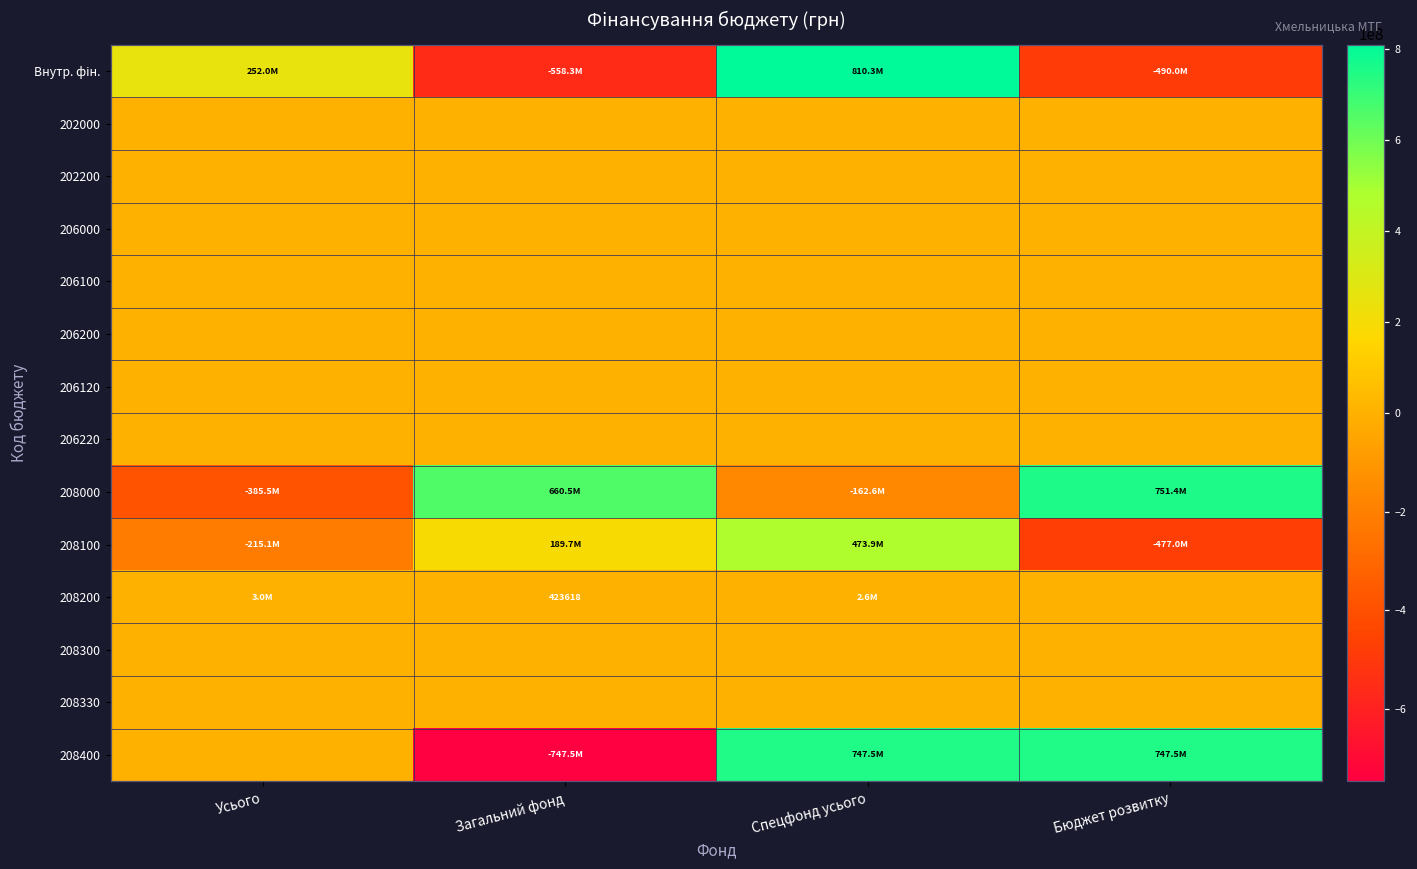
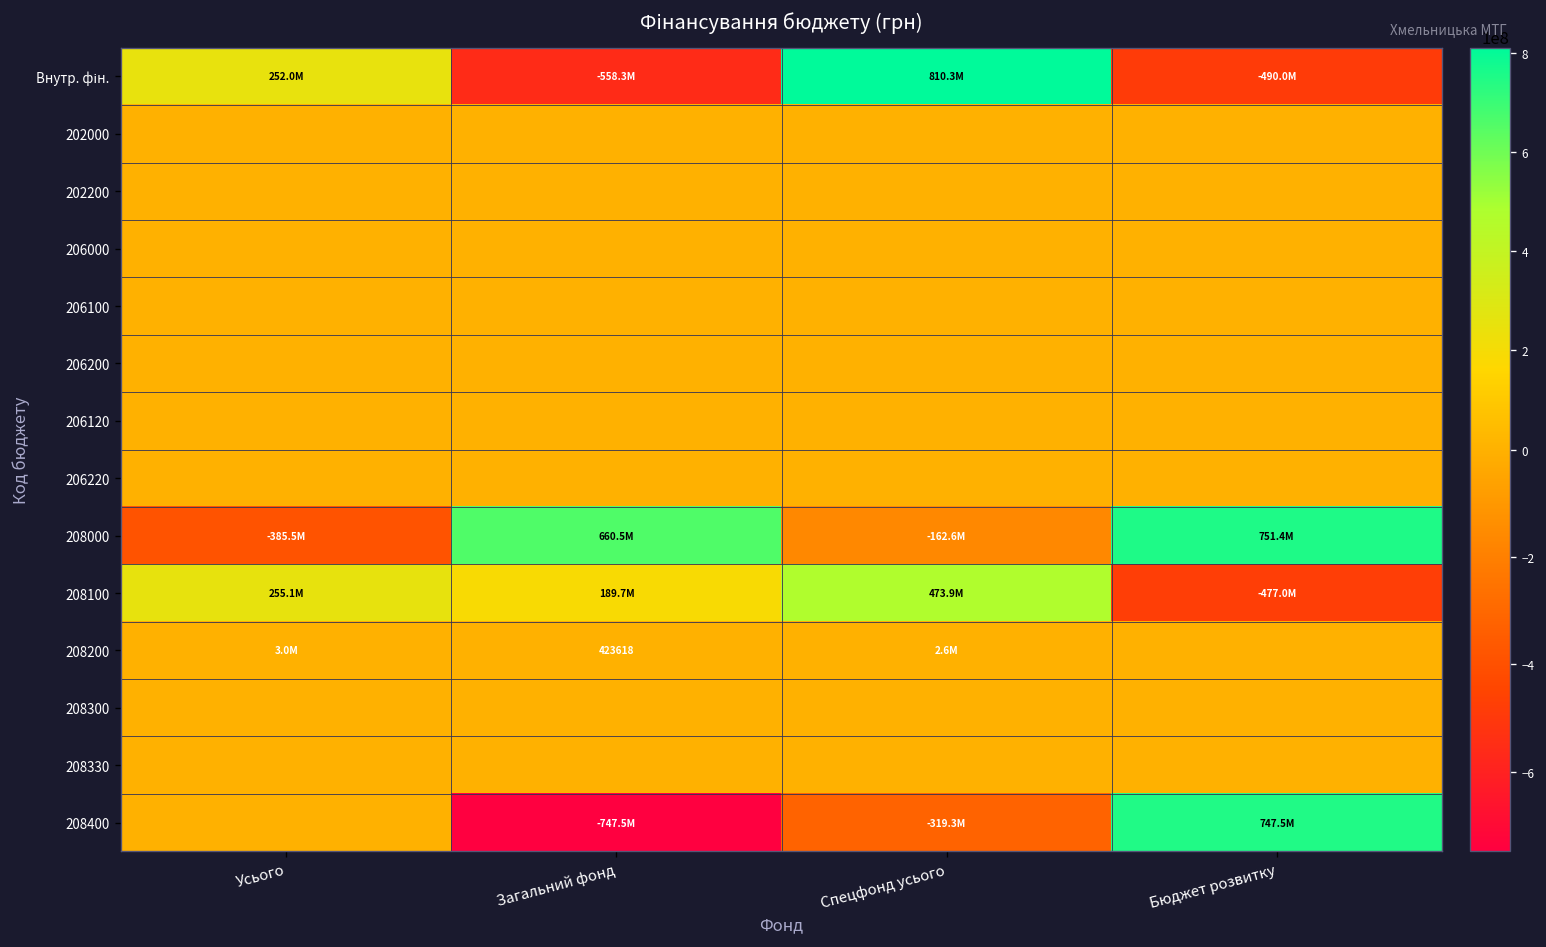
  {
    "Внутр. фін.": {
      "Усього": "252.0M",
      "Загальний фонд": "-558.3M",
      "Спецфонд усього": "810.3M",
      "Бюджет розвитку": "-490.0M"
    },
    "208000": {
      "Усього": "-385.5M",
      "Загальний фонд": "660.5M",
      "Спецфонд усього": "-162.6M",
      "Бюджет розвитку": "751.4M"
    },
    "208100": {
-     "Усього": "-215.1M",
+     "Усього": "255.1M",
      "Загальний фонд": "189.7M",
      "Спецфонд усього": "473.9M",
      "Бюджет розвитку": "-477.0M"
    },
    "208200": {
      "Усього": "3.0M",
      "Загальний фонд": "423618",
      "Спецфонд усього": "2.6M"
    },
    "208400": {
      "Загальний фонд": "-747.5M",
-     "Спецфонд усього": "747.5M",
+     "Спецфонд усього": "-319.3M",
      "Бюджет розвитку": "747.5M"
    }
  }
